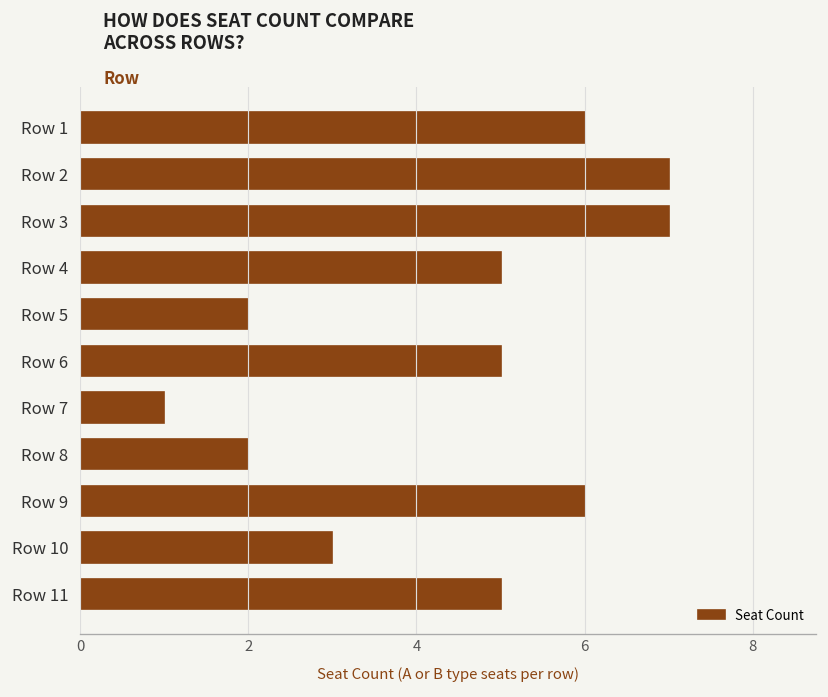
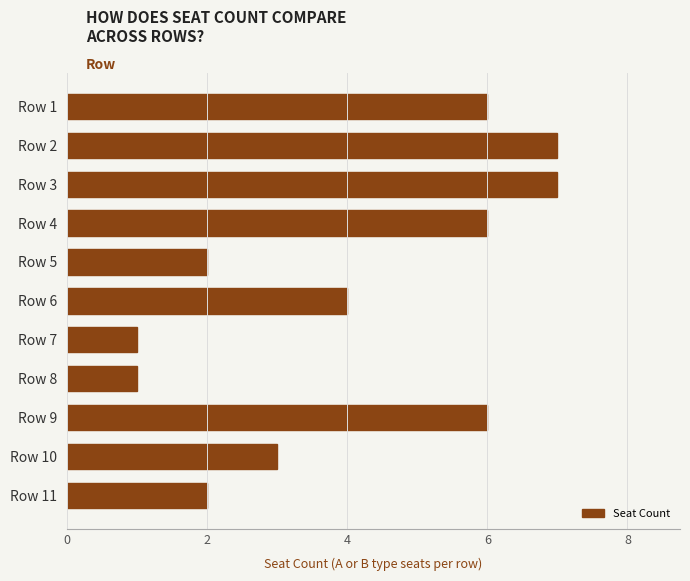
  {
    "Row 1": 6,
    "Row 2": 7,
    "Row 3": 7,
-   "Row 4": 5,
+   "Row 4": 6,
    "Row 5": 2,
-   "Row 6": 5,
+   "Row 6": 4,
    "Row 7": 1,
-   "Row 8": 2,
+   "Row 8": 1,
    "Row 9": 6,
    "Row 10": 3,
-   "Row 11": 5
+   "Row 11": 2
  }
